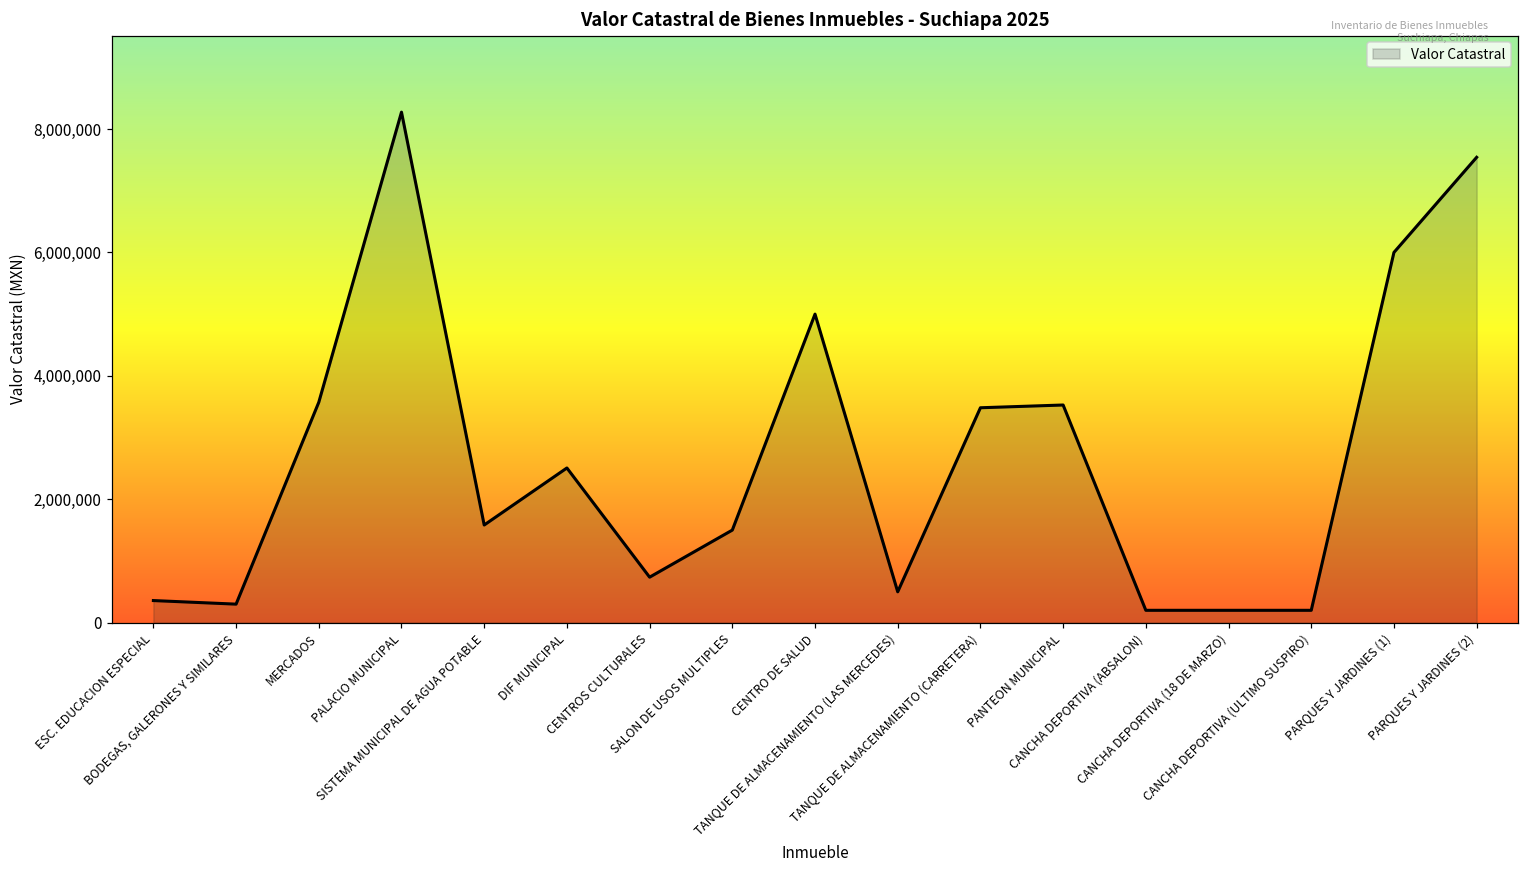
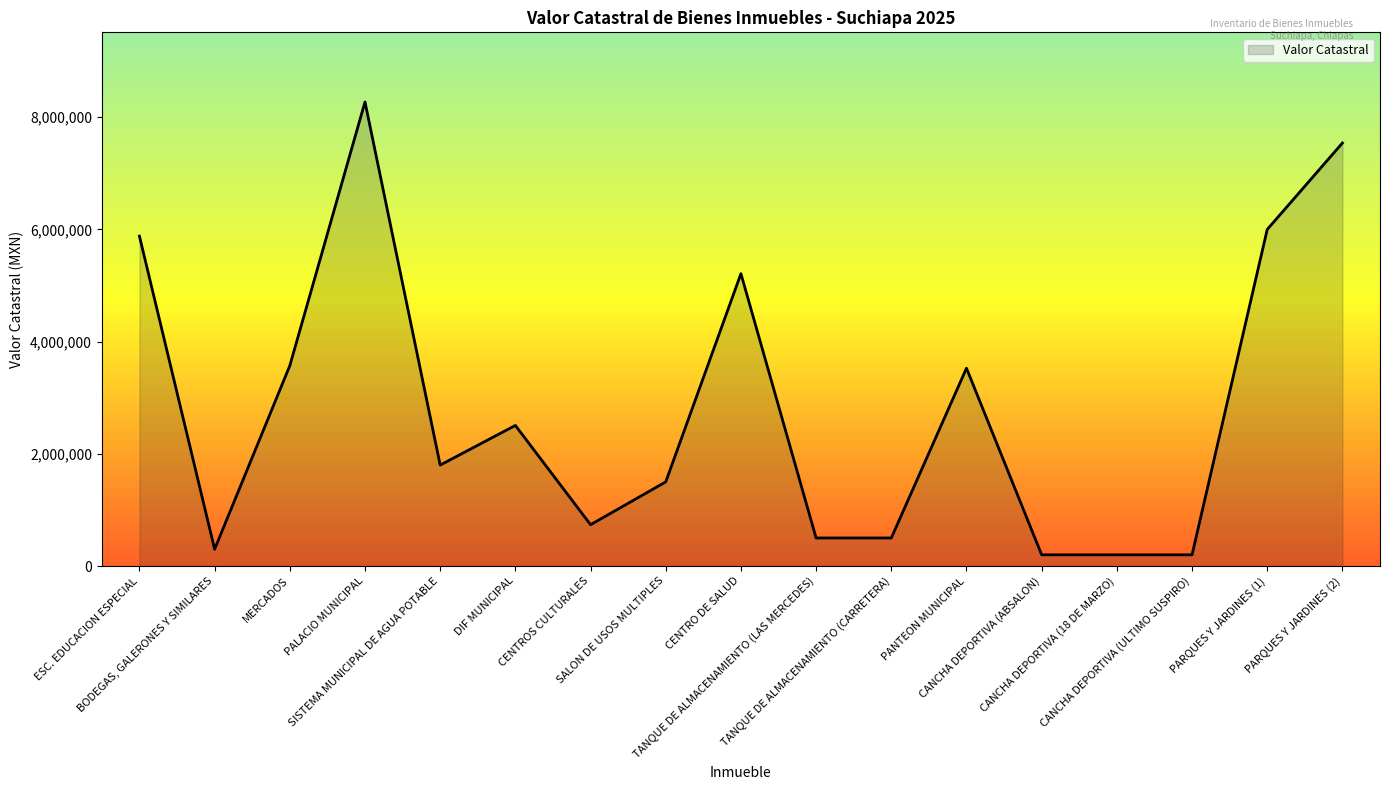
  {
-   "ESC. EDUCACION ESPECIAL": "400,000",
+   "ESC. EDUCACION ESPECIAL": "5,900,000",
    "BODEGAS, GALERONES Y SIMILARES": "300,000",
    "MERCADOS": "3,600,000",
    "PALACIO MUNICIPAL": "8,300,000",
-   "SISTEMA MUNICIPAL DE AGUA POTABLE": "1,600,000",
+   "SISTEMA MUNICIPAL DE AGUA POTABLE": "1,800,000",
    "DIF MUNICIPAL": "2,500,000",
    "CENTROS CULTURALES": "700,000",
    "SALON DE USOS MULTIPLES": "1,500,000",
-   "CENTRO DE SALUD": "5,000,000",
+   "CENTRO DE SALUD": "5,200,000",
    "TANQUE DE ALMACENAMIENTO (LAS MERCEDES)": "500,000",
-   "TANQUE DE ALMACENAMIENTO (CARRETERA)": "3,500,000",
+   "TANQUE DE ALMACENAMIENTO (CARRETERA)": "500,000",
    "PANTEON MUNICIPAL": "3,500,000",
    "CANCHA DEPORTIVA (ABSALON)": "200,000",
    "CANCHA DEPORTIVA (18 DE MARZO)": "200,000",
    "CANCHA DEPORTIVA (ULTIMO SUSPIRO)": "200,000",
    "PARQUES Y JARDINES (1)": "6,000,000",
    "PARQUES Y JARDINES (2)": "7,500,000"
  }
